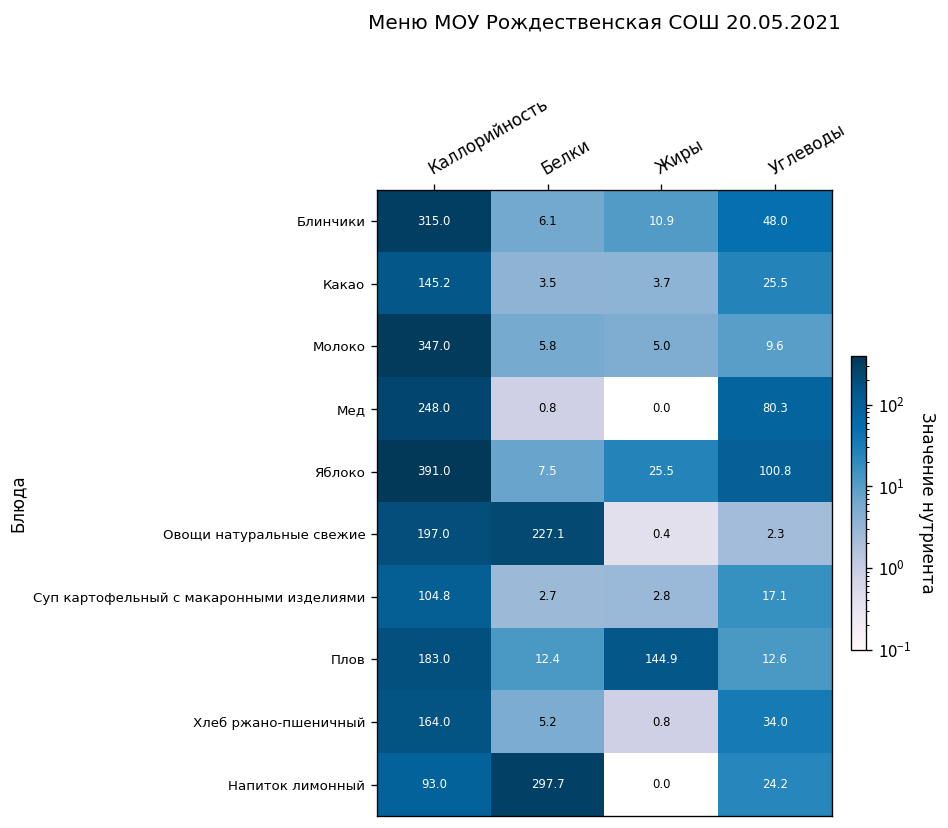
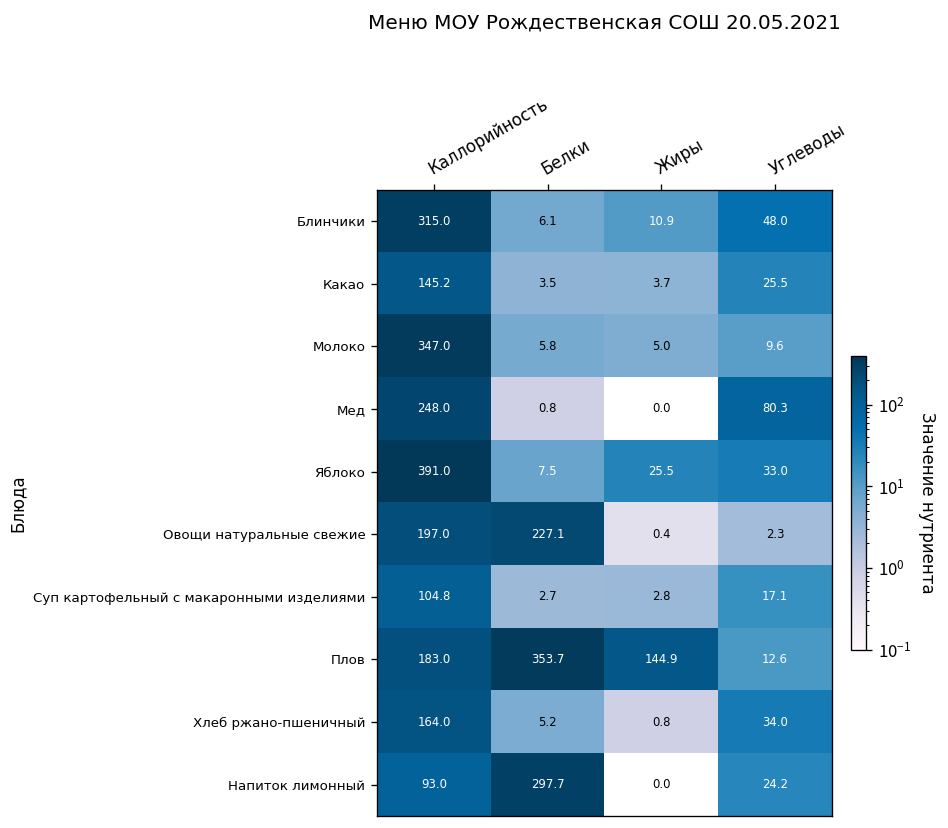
  {
    "Блинчики": {
      "Каллорийность": 315.0,
      "Белки": 6.1,
      "Жиры": 10.9,
      "Углеводы": 48.0
    },
    "Какао": {
      "Каллорийность": 145.2,
      "Белки": 3.5,
      "Жиры": 3.7,
      "Углеводы": 25.5
    },
    "Молоко": {
      "Каллорийность": 347.0,
      "Белки": 5.8,
      "Жиры": 5.0,
      "Углеводы": 9.6
    },
    "Мед": {
      "Каллорийность": 248.0,
      "Белки": 0.8,
      "Жиры": 0.0,
      "Углеводы": 80.3
    },
    "Яблоко": {
      "Каллорийность": 391.0,
      "Белки": 7.5,
      "Жиры": 25.5,
-     "Углеводы": 100.8
+     "Углеводы": 33.0
    },
    "Овощи натуральные свежие": {
      "Каллорийность": 197.0,
      "Белки": 227.1,
      "Жиры": 0.4,
      "Углеводы": 2.3
    },
    "Суп картофельный с макаронными изделиями": {
      "Каллорийность": 104.8,
      "Белки": 2.7,
      "Жиры": 2.8,
      "Углеводы": 17.1
    },
    "Плов": {
      "Каллорийность": 183.0,
-     "Белки": 12.4,
+     "Белки": 353.7,
      "Жиры": 144.9,
      "Углеводы": 12.6
    },
    "Хлеб ржано-пшеничный": {
      "Каллорийность": 164.0,
      "Белки": 5.2,
      "Жиры": 0.8,
      "Углеводы": 34.0
    },
    "Напиток лимонный": {
      "Каллорийность": 93.0,
      "Белки": 297.7,
      "Жиры": 0.0,
      "Углеводы": 24.2
    }
  }
